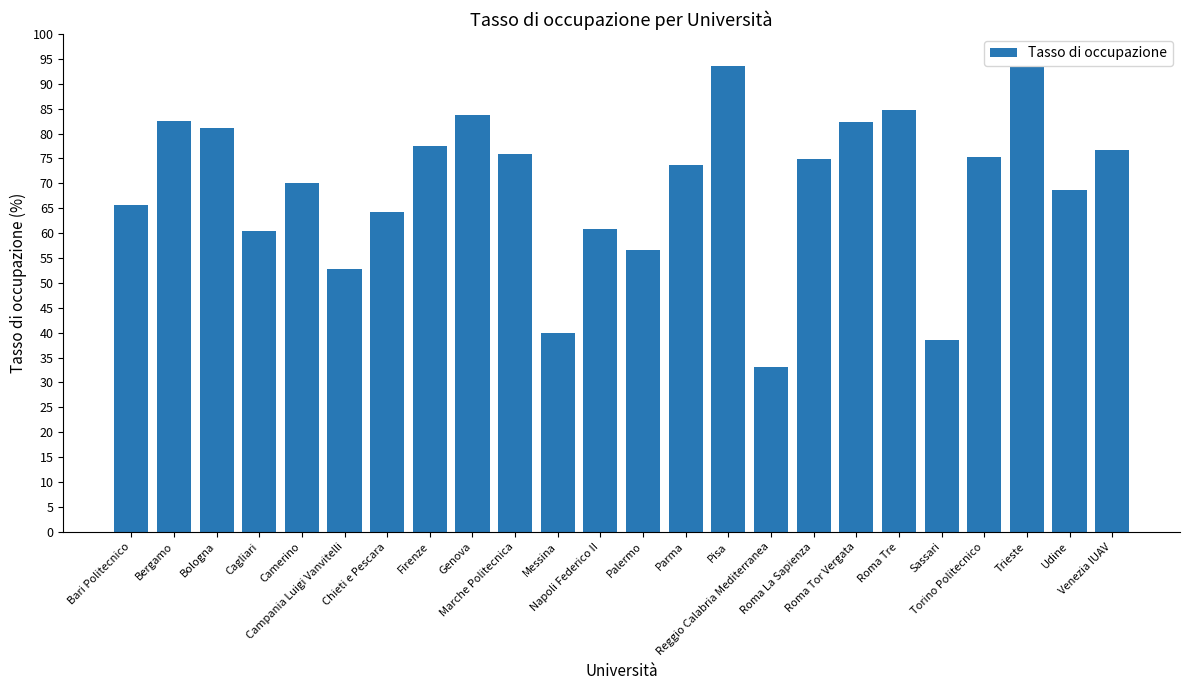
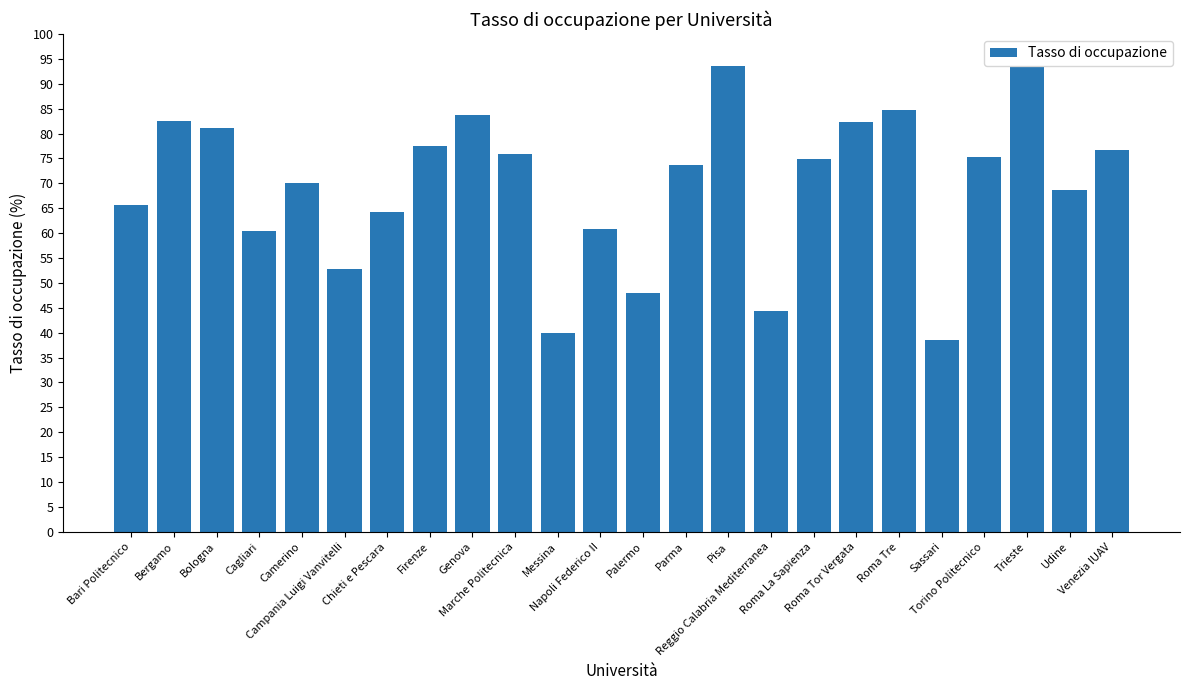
  {
    "Bari Politecnico": 66,
    "Bergamo": 83,
    "Bologna": 81,
    "Cagliari": 61,
    "Camerino": 70,
    "Campania Luigi Vanvitelli": 53,
    "Chieti e Pescara": 64,
    "Firenze": 78,
    "Genova": 84,
    "Marche Politecnica": 76,
    "Messina": 40,
    "Napoli Federico II": 61,
-   "Palermo": 57,
+   "Palermo": 48,
    "Parma": 74,
    "Pisa": 94,
-   "Reggio Calabria Mediterranea": 33,
+   "Reggio Calabria Mediterranea": 44,
    "Roma La Sapienza": 75,
    "Roma Tor Vergata": 82,
    "Roma Tre": 85,
    "Sassari": 39,
    "Torino Politecnico": 75,
    "Trieste": 93,
    "Udine": 69,
    "Venezia IUAV": 77
  }
